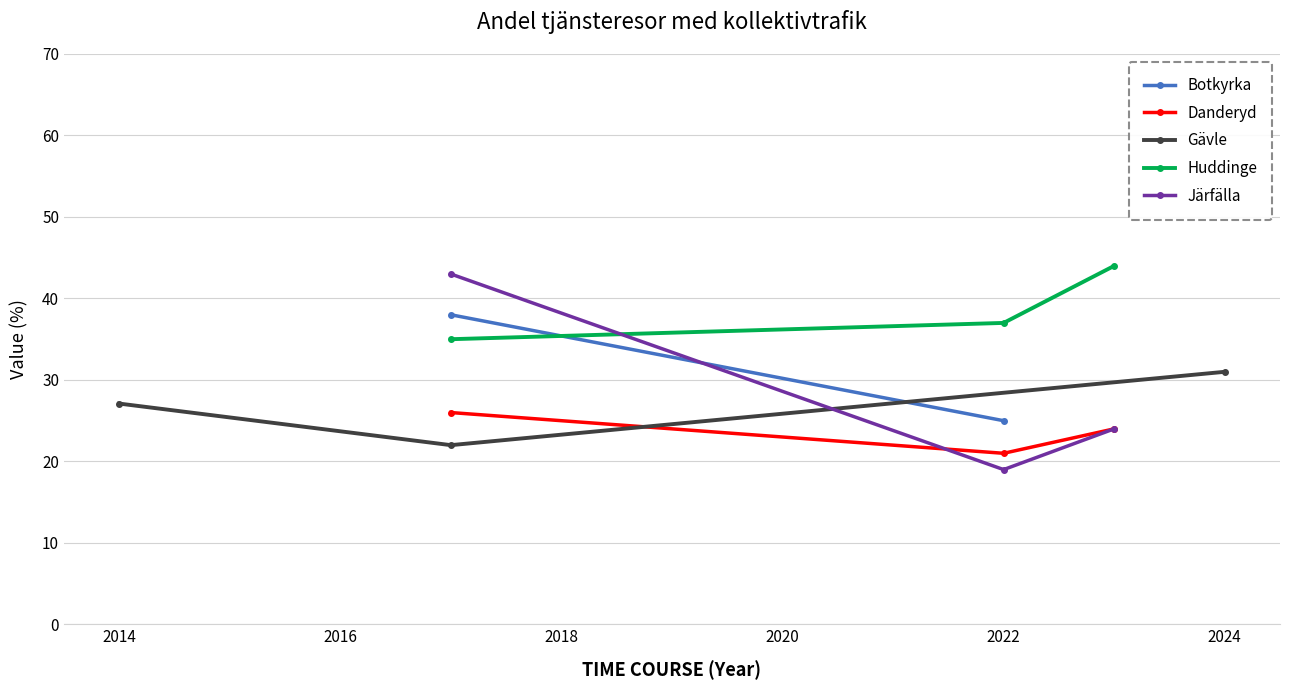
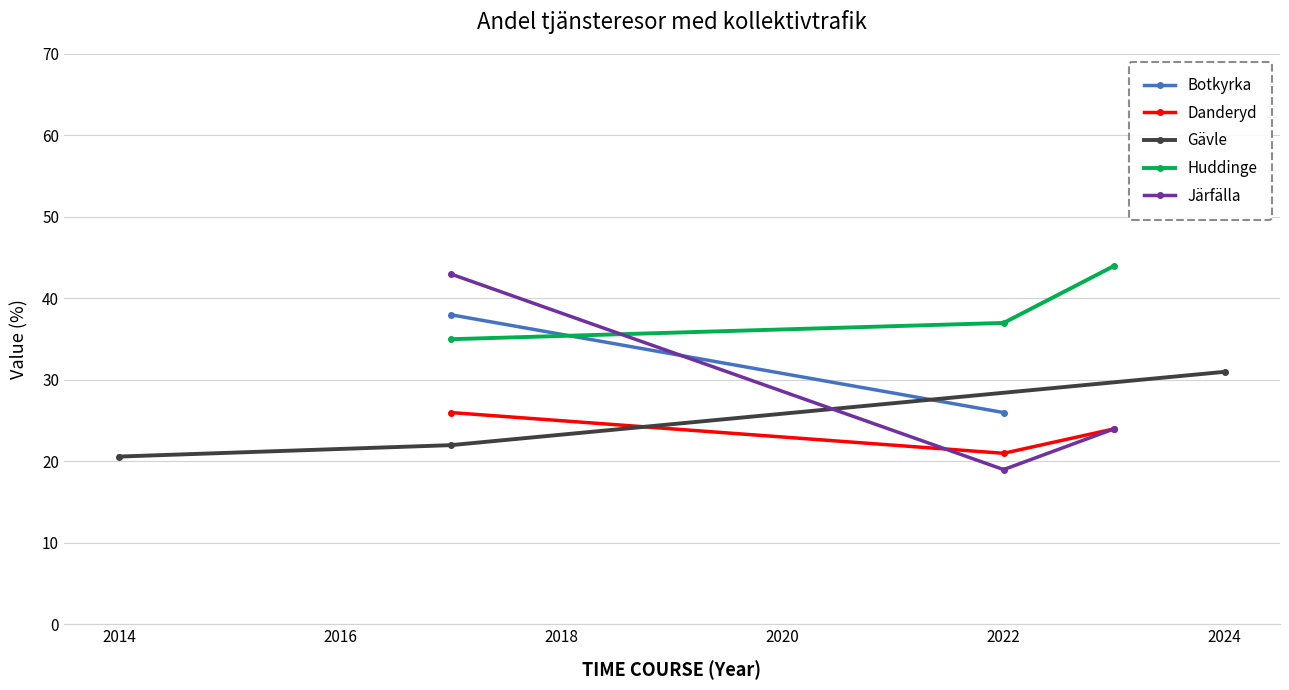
  {
    "Botkyrka": {
-     "2022": 25
+     "2022": 26
    },
    "Danderyd": {
      "2022": 21
    },
    "Gävle": {
-     "2014": 27,
+     "2014": 21,
      "2024": 31
    },
    "Huddinge": {
      "2022": 37
    },
    "Järfälla": {
      "2022": 19
    }
  }
